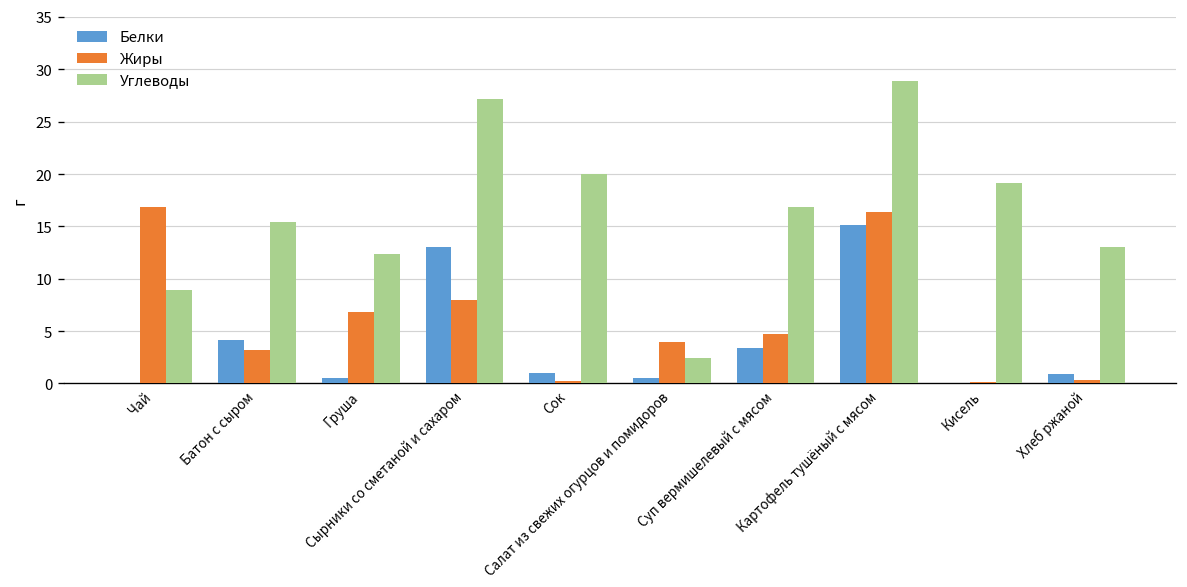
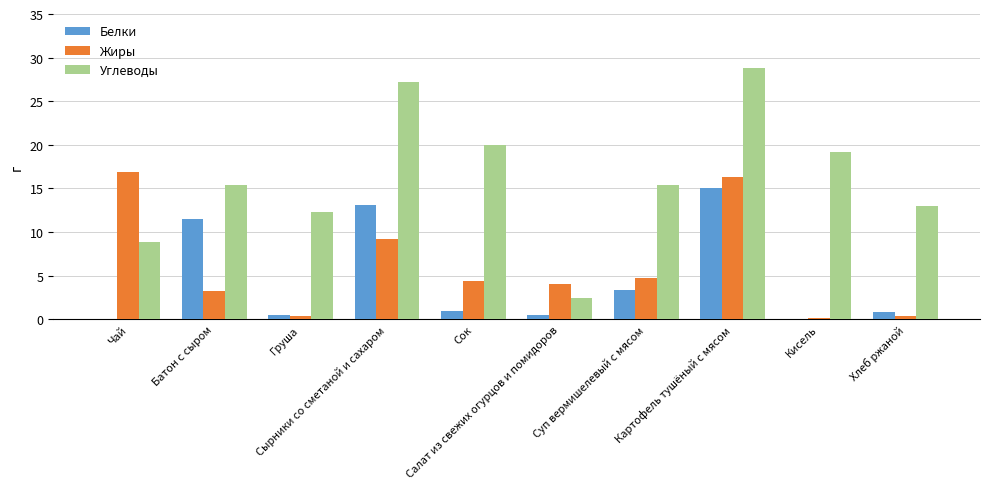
  {
    "Белки": {
-     "Батон с сыром": 4,
+     "Батон с сыром": 12,
      "Груша": 1,
      "Сырники со сметаной и сахаром": 13,
      "Сок": 1,
      "Салат из свежих огурцов и помидоров": 1,
      "Суп вермишелевый с мясом": 3,
      "Картофель тушёный с мясом": 15,
      "Хлеб ржаной": 1
    },
    "Жиры": {
      "Чай": 17,
      "Батон с сыром": 3,
-     "Груша": 7,
-     "Сырники со сметаной и сахаром": 8,
-     "Сок": 0,
+     "Груша": 0,
+     "Сырники со сметаной и сахаром": 9,
+     "Сок": 4,
      "Салат из свежих огурцов и помидоров": 4,
      "Суп вермишелевый с мясом": 5,
      "Картофель тушёный с мясом": 16,
      "Хлеб ржаной": 0
    },
    "Углеводы": {
      "Чай": 9,
      "Батон с сыром": 15,
      "Груша": 12,
      "Сырники со сметаной и сахаром": 27,
      "Сок": 20,
      "Салат из свежих огурцов и помидоров": 2,
-     "Суп вермишелевый с мясом": 17,
+     "Суп вермишелевый с мясом": 15,
      "Картофель тушёный с мясом": 29,
      "Кисель": 19,
      "Хлеб ржаной": 13
    }
  }
